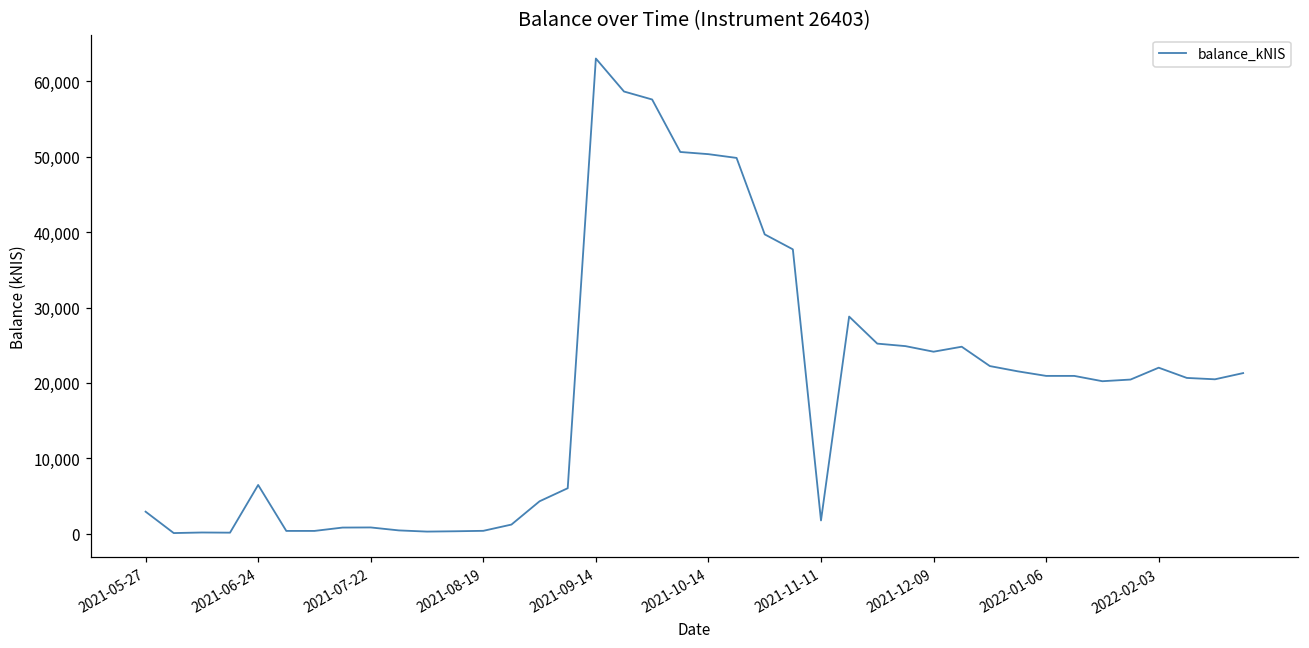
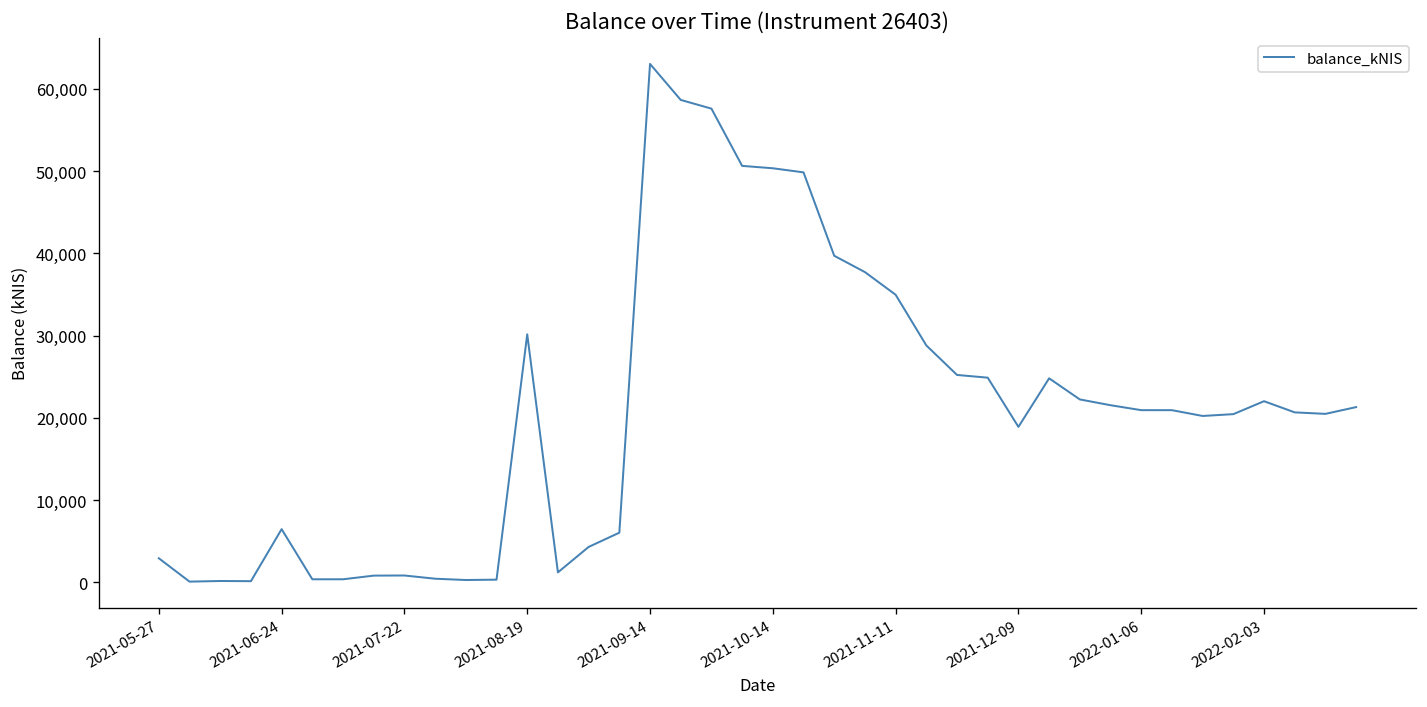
  {
    "2021-05-27": "3,000",
    "2021-06-24": "6,000",
    "2021-07-22": "1,000",
-   "2021-08-19": "0",
+   "2021-08-19": "30,000",
    "2021-09-14": "63,000",
    "2021-10-14": "50,000",
-   "2021-11-11": "2,000",
-   "2021-12-09": "24,000",
+   "2021-11-11": "35,000",
+   "2021-12-09": "19,000",
    "2022-01-06": "21,000",
    "2022-02-03": "22,000"
  }
